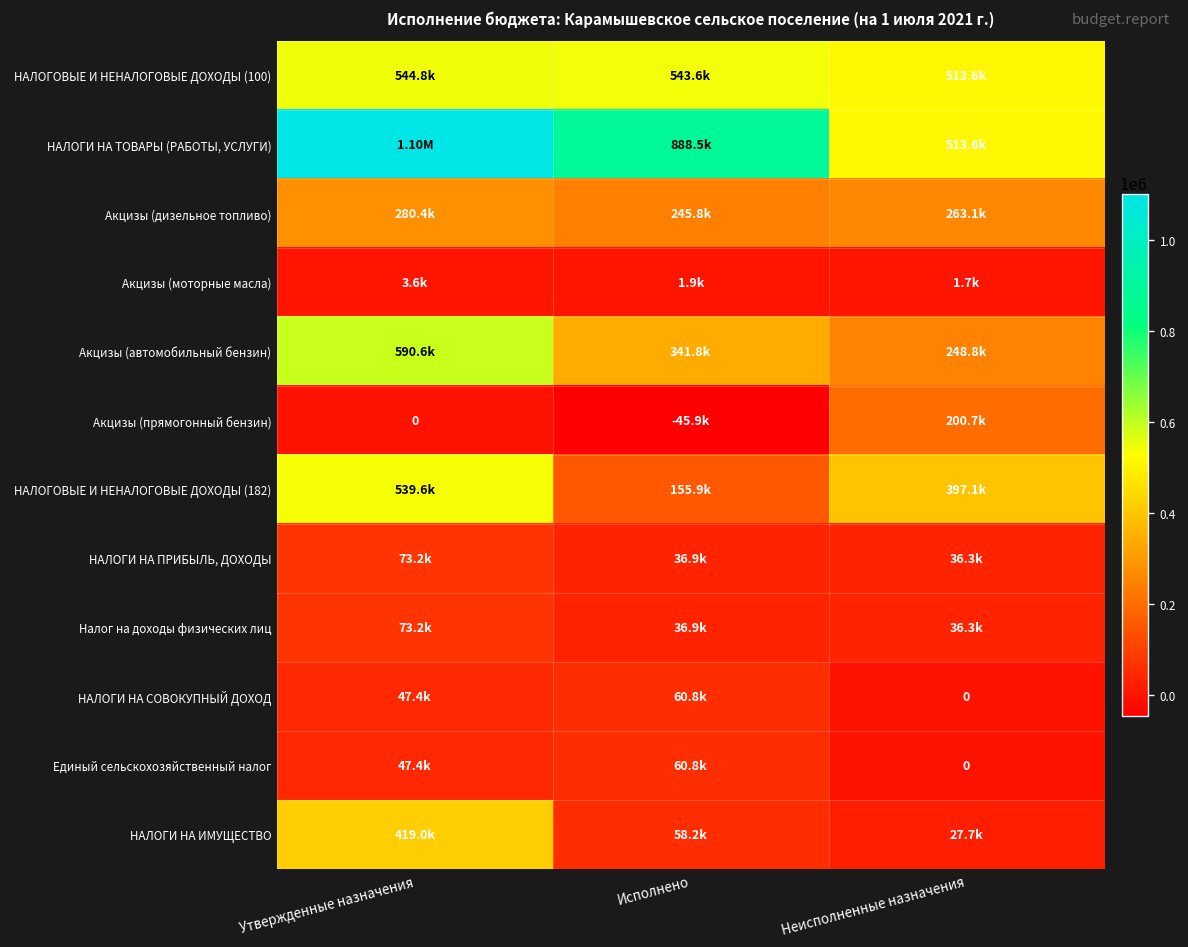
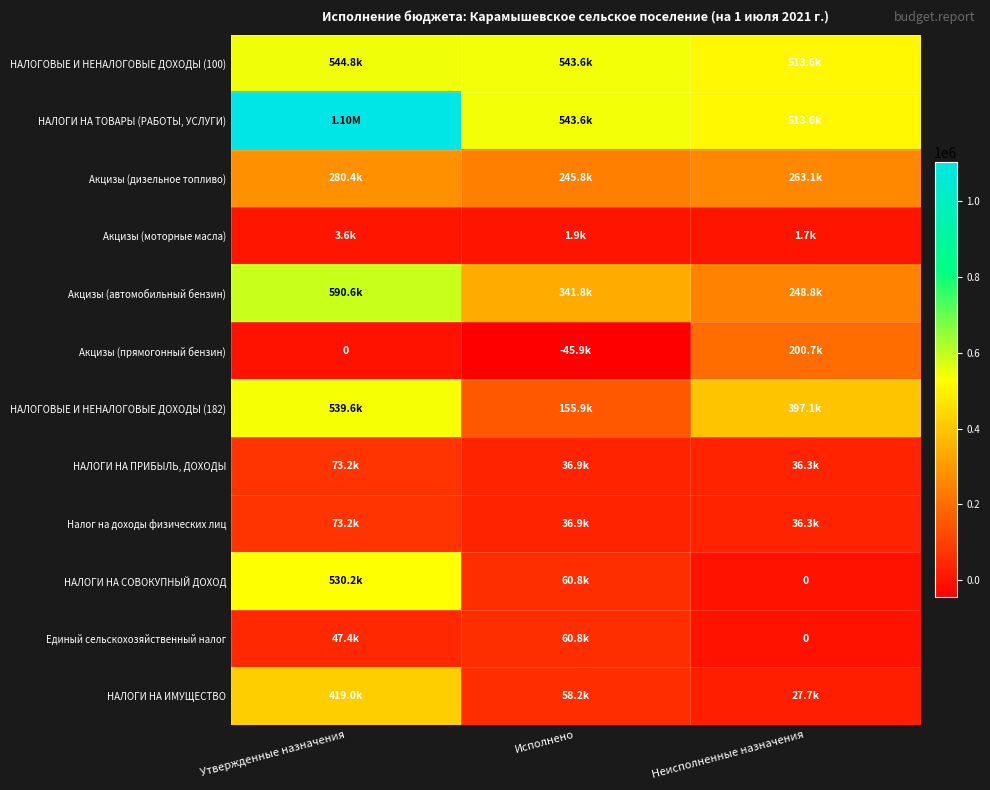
  {
    "НАЛОГОВЫЕ И НЕНАЛОГОВЫЕ ДОХОДЫ (100)": {
      "Утвержденные назначения": "544.8k",
      "Исполнено": "543.6k",
      "Неисполненные назначения": "513.6k"
    },
    "НАЛОГИ НА ТОВАРЫ (РАБОТЫ, УСЛУГИ)": {
      "Утвержденные назначения": "1.10M",
-     "Исполнено": "888.5k",
+     "Исполнено": "543.6k",
      "Неисполненные назначения": "513.6k"
    },
    "Акцизы (дизельное топливо)": {
      "Утвержденные назначения": "280.4k",
      "Исполнено": "245.8k",
      "Неисполненные назначения": "263.1k"
    },
    "Акцизы (моторные масла)": {
      "Утвержденные назначения": "3.6k",
      "Исполнено": "1.9k",
      "Неисполненные назначения": "1.7k"
    },
    "Акцизы (автомобильный бензин)": {
      "Утвержденные назначения": "590.6k",
      "Исполнено": "341.8k",
      "Неисполненные назначения": "248.8k"
    },
    "Акцизы (прямогонный бензин)": {
      "Утвержденные назначения": "0",
      "Исполнено": "-45.9k",
      "Неисполненные назначения": "200.7k"
    },
    "НАЛОГОВЫЕ И НЕНАЛОГОВЫЕ ДОХОДЫ (182)": {
      "Утвержденные назначения": "539.6k",
      "Исполнено": "155.9k",
      "Неисполненные назначения": "397.1k"
    },
    "НАЛОГИ НА ПРИБЫЛЬ, ДОХОДЫ": {
      "Утвержденные назначения": "73.2k",
      "Исполнено": "36.9k",
      "Неисполненные назначения": "36.3k"
    },
    "Налог на доходы физических лиц": {
      "Утвержденные назначения": "73.2k",
      "Исполнено": "36.9k",
      "Неисполненные назначения": "36.3k"
    },
    "НАЛОГИ НА СОВОКУПНЫЙ ДОХОД": {
-     "Утвержденные назначения": "47.4k",
+     "Утвержденные назначения": "530.2k",
      "Исполнено": "60.8k",
      "Неисполненные назначения": "0"
    },
    "Единый сельскохозяйственный налог": {
      "Утвержденные назначения": "47.4k",
      "Исполнено": "60.8k",
      "Неисполненные назначения": "0"
    },
    "НАЛОГИ НА ИМУЩЕСТВО": {
      "Утвержденные назначения": "419.0k",
      "Исполнено": "58.2k",
      "Неисполненные назначения": "27.7k"
    }
  }
